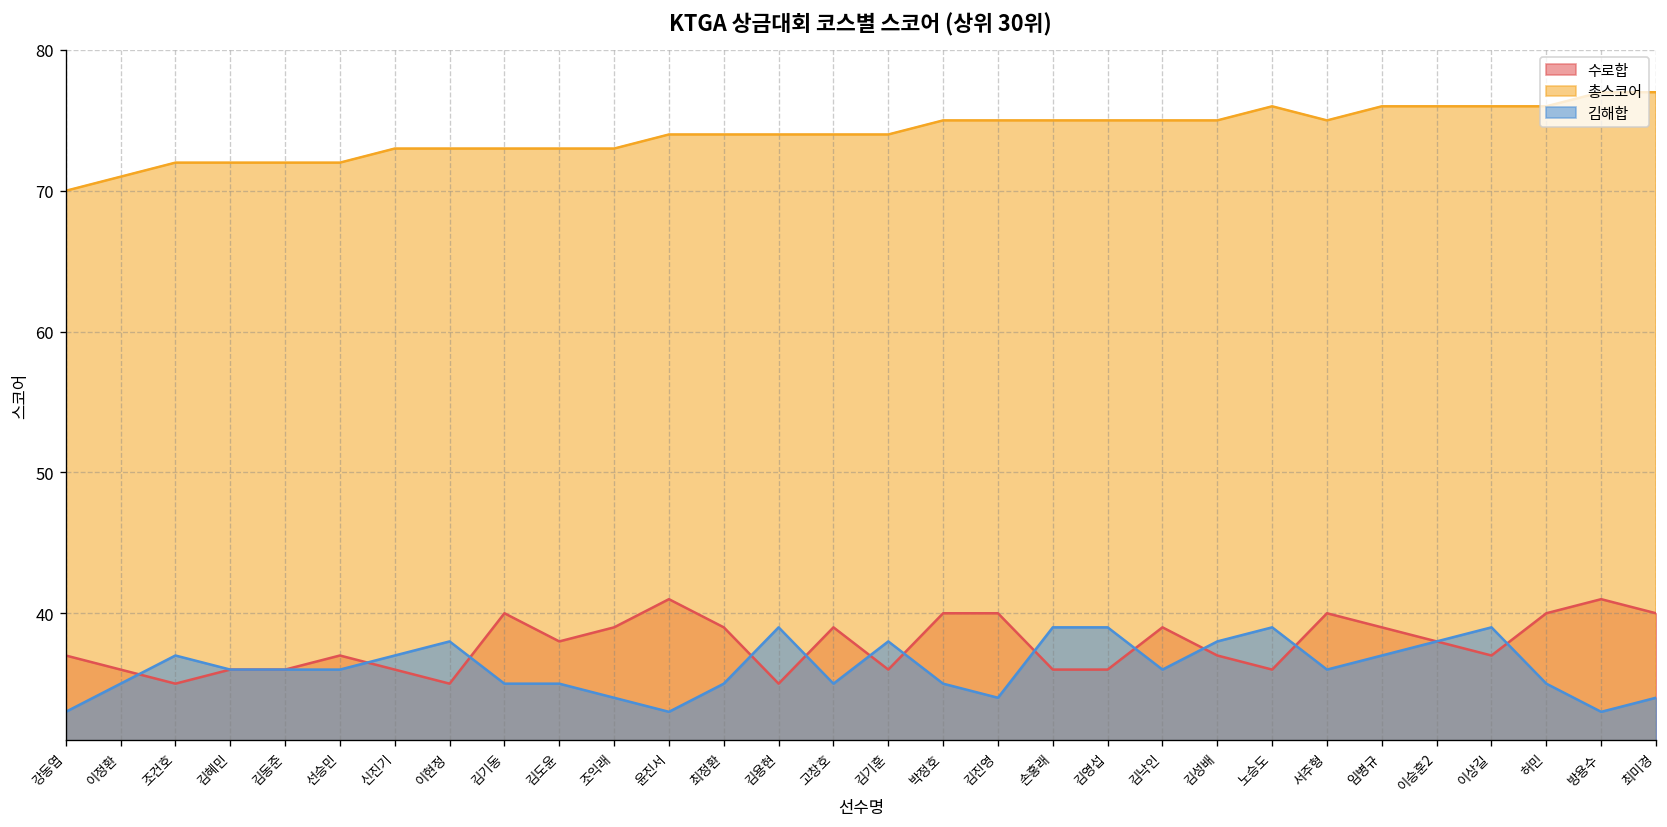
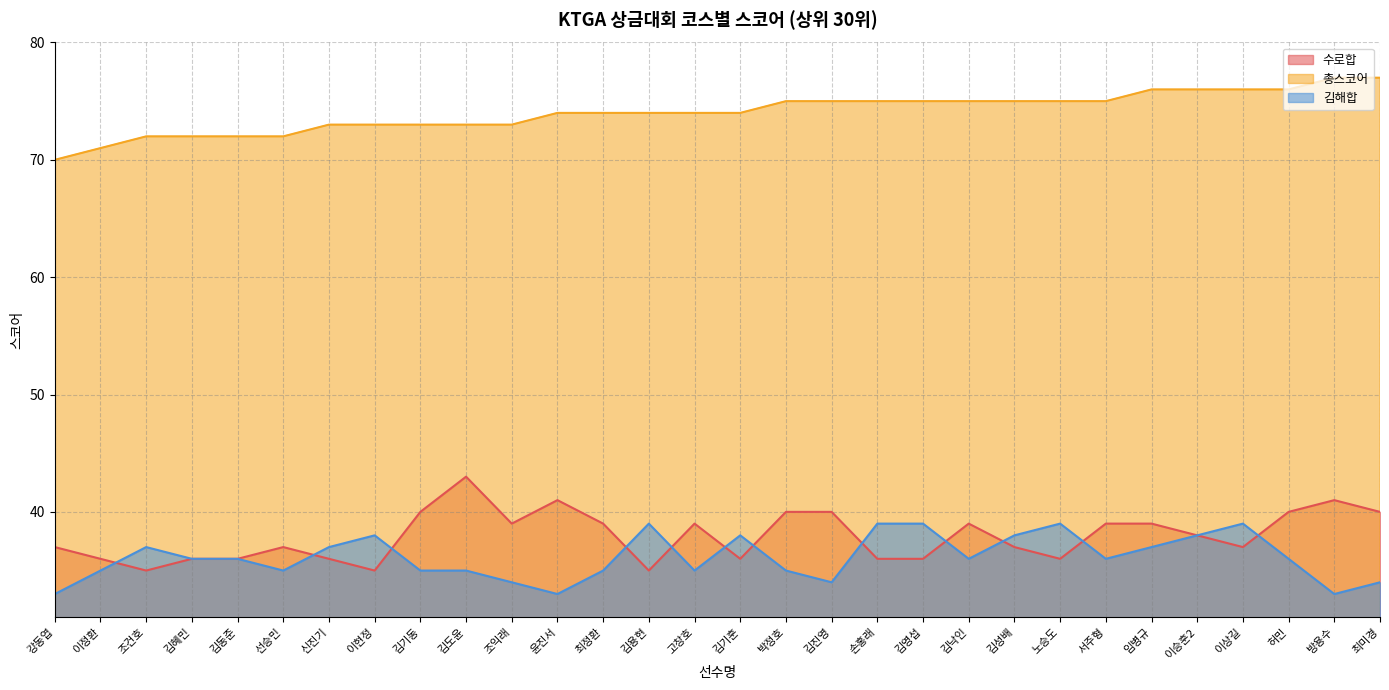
  {
    "수로합": {
      "강동엽": 37,
      "이정환": 36,
      "조건호": 35,
      "선승민": 37,
      "신진기": 36,
      "이현정": 35,
      "김기동": 40,
-     "김도윤": 38,
+     "김도윤": 43,
      "조익래": 39,
      "윤진서": 41,
      "최정환": 39,
      "김용현": 35,
      "고창호": 39,
      "김기훈": 36,
      "박정호": 40,
      "김진영": 40,
      "손홍래": 36,
      "김영섭": 36,
      "김낙인": 39,
      "김성배": 37,
      "노승도": 36,
-     "서주형": 40,
+     "서주형": 39,
      "임병규": 39,
      "이상길": 37,
      "허민": 40,
      "방용수": 41,
      "최미경": 40
    },
    "총스코어": {
      "강동엽": 70,
      "이정환": 71,
      "조건호": 72,
      "김혜민": 72,
      "김동준": 72,
      "선승민": 72,
      "신진기": 73,
      "이현정": 73,
      "김기동": 73,
      "김도윤": 73,
      "조익래": 73,
      "윤진서": 74,
      "최정환": 74,
      "김용현": 74,
      "고창호": 74,
      "김기훈": 74,
      "박정호": 75,
      "김진영": 75,
      "손홍래": 75,
      "김영섭": 75,
      "김낙인": 75,
      "김성배": 75,
-     "노승도": 76,
+     "노승도": 75,
      "서주형": 75,
      "임병규": 76,
      "이승훈2": 76,
      "이상길": 76,
      "최미경": 77
    },
    "김해합": {
      "강동엽": 33,
      "이정환": 35,
      "조건호": 37,
-     "선승민": 36,
+     "선승민": 35,
      "신진기": 37,
      "이현정": 38,
      "김기동": 35,
      "김도윤": 35,
      "조익래": 34,
      "윤진서": 33,
      "최정환": 35,
      "김용현": 39,
      "고창호": 35,
      "김기훈": 38,
      "박정호": 35,
      "김진영": 34,
      "손홍래": 39,
      "김영섭": 39,
      "김낙인": 36,
      "김성배": 38,
      "노승도": 39,
      "서주형": 36,
      "임병규": 37,
      "이상길": 39,
-     "허민": 35,
+     "허민": 36,
      "방용수": 33,
      "최미경": 34
    }
  }
